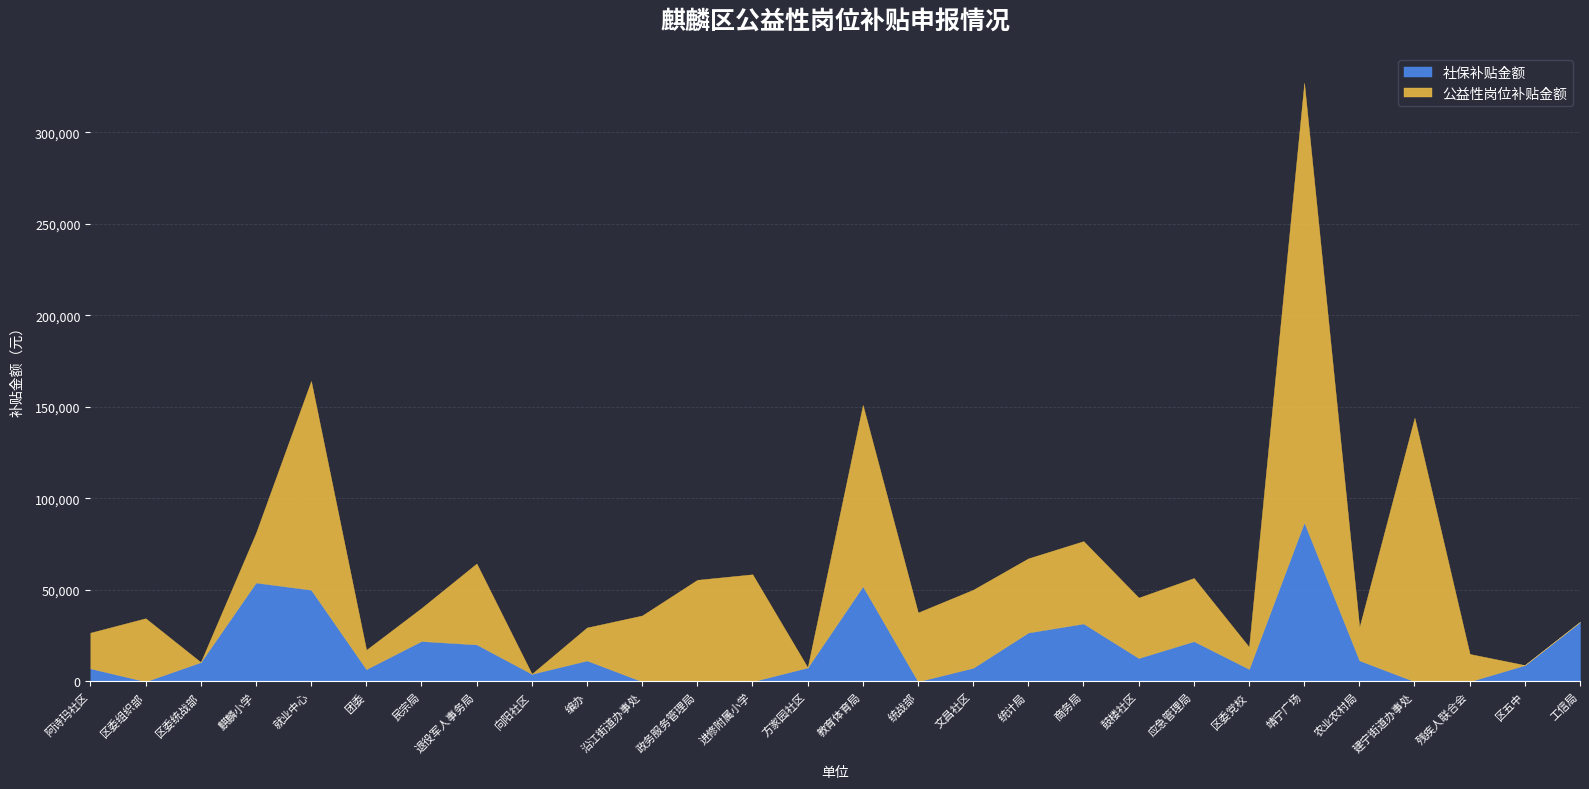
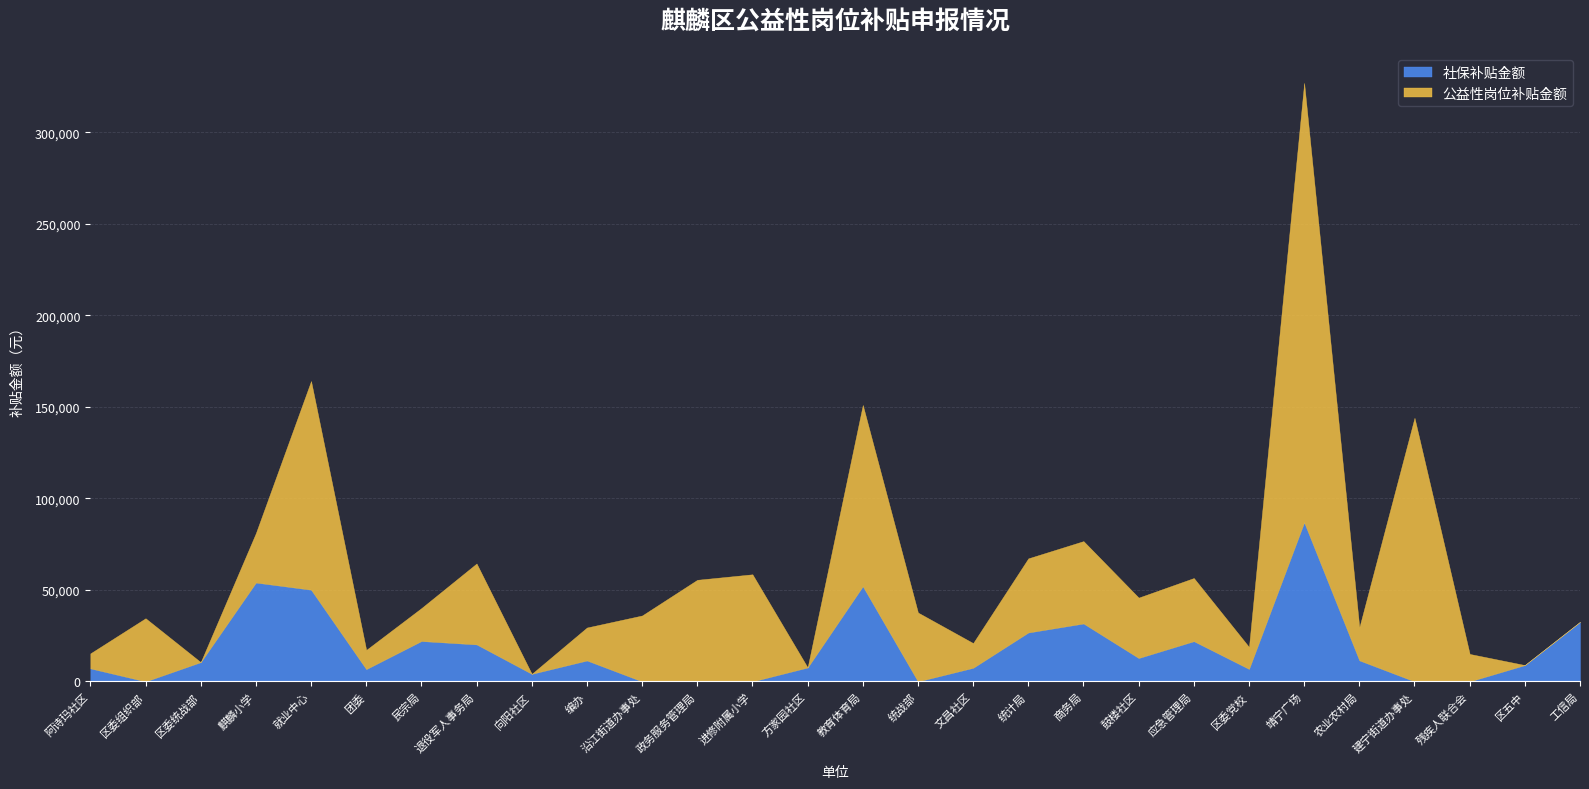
  {
    "社保补贴金额": {
      "阿诗玛社区": "7,000",
      "区委组织部": "0",
      "麒麟小学": "54,000",
      "就业中心": "50,000",
      "团委": "7,000",
      "民宗局": "22,000",
      "退役军人事务局": "20,000",
      "编办": "11,000",
      "沿江街道办事处": "0",
      "政务服务管理局": "0",
      "进修附属小学": "0",
      "教育体育局": "52,000",
      "统战部": "0",
      "文昌社区": "7,000",
      "统计局": "27,000",
      "商务局": "32,000",
      "鼓楼社区": "13,000",
      "应急管理局": "22,000",
      "区委党校": "7,000",
      "靖宁广场": "87,000",
      "农业农村局": "11,000",
      "建宁街道办事处": "0",
      "残疾人联合会": "0"
    },
    "公益性岗位补贴金额": {
-     "阿诗玛社区": "20,000",
+     "阿诗玛社区": "8,000",
      "区委组织部": "35,000",
      "麒麟小学": "27,000",
      "就业中心": "114,000",
      "团委": "11,000",
      "民宗局": "18,000",
      "退役军人事务局": "44,000",
      "编办": "18,000",
      "沿江街道办事处": "36,000",
      "政务服务管理局": "56,000",
      "进修附属小学": "59,000",
      "教育体育局": "99,000",
      "统战部": "38,000",
-     "文昌社区": "43,000",
+     "文昌社区": "14,000",
      "统计局": "41,000",
      "商务局": "45,000",
      "鼓楼社区": "33,000",
      "应急管理局": "35,000",
      "区委党校": "12,000",
      "靖宁广场": "240,000",
      "农业农村局": "18,000",
      "建宁街道办事处": "144,000",
      "残疾人联合会": "15,000"
    }
  }
